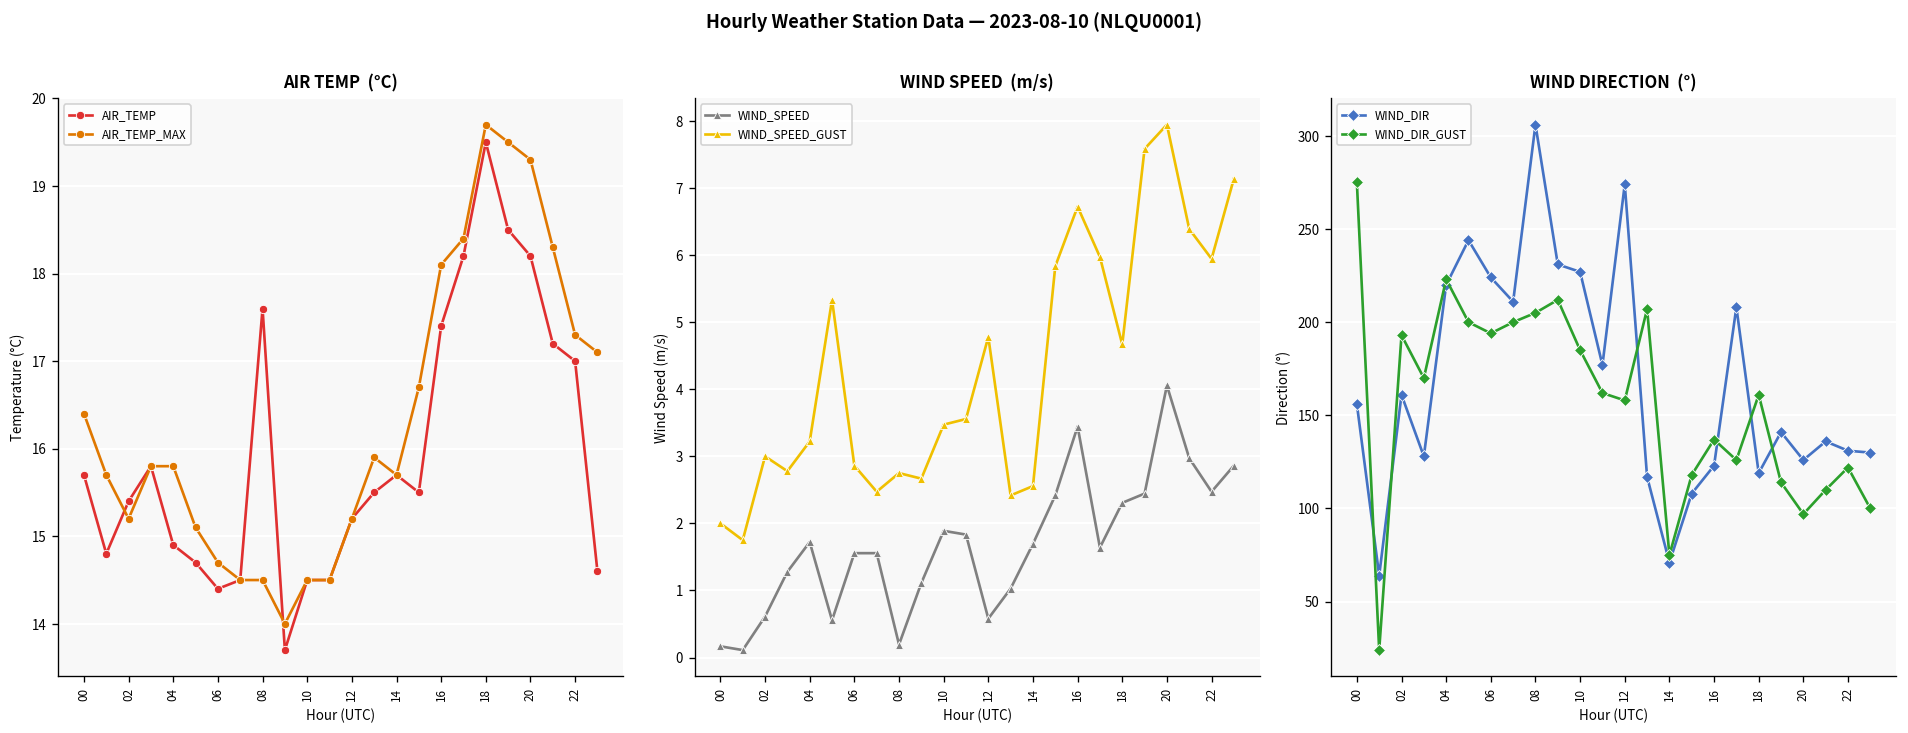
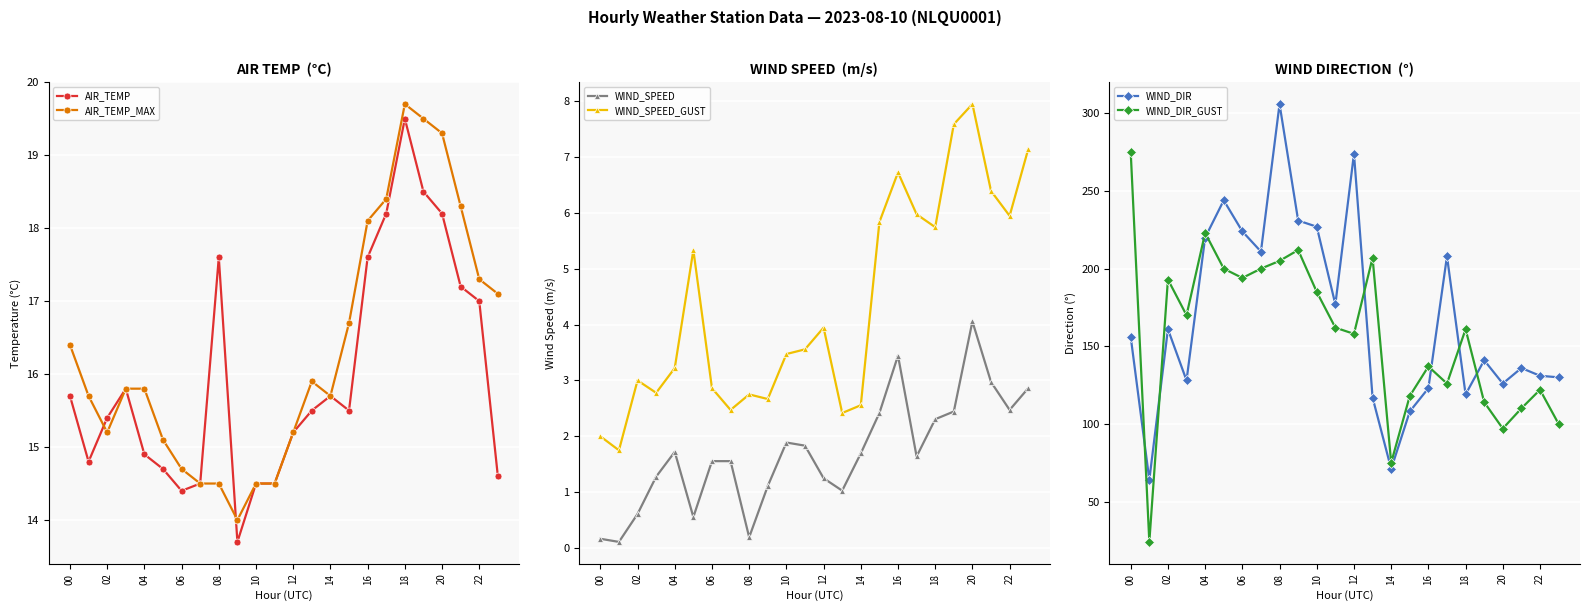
  {
    "AIR TEMP (°C)": {
      "AIR_TEMP": {
        "00": 15.7,
        "02": 15.4,
        "04": 14.9,
        "06": 14.4,
        "08": 17.6,
-       "16": 17.4,
+       "16": 17.6,
        "18": 19.5,
        "20": 18.2,
        "22": 17.0
      },
      "AIR_TEMP_MAX": {
        "00": 16.4,
        "02": 15.2,
        "04": 15.8,
        "06": 14.7,
        "08": 14.5,
        "16": 18.1,
        "18": 19.7,
        "20": 19.3,
        "22": 17.3
      }
    },
    "WIND SPEED (m/s)": {
      "WIND_SPEED": {
        "00": 0.2,
        "02": 0.6,
        "04": 1.7,
        "06": 1.6,
        "08": 0.2,
        "10": 1.9,
-       "12": 0.6,
+       "12": 1.3,
        "14": 1.7,
        "16": 3.4,
        "18": 2.3,
        "20": 4.1,
        "22": 2.5
      },
      "WIND_SPEED_GUST": {
        "00": 2.0,
        "02": 3.0,
        "04": 3.2,
        "06": 2.9,
        "08": 2.8,
        "10": 3.5,
-       "12": 4.8,
+       "12": 3.9,
        "14": 2.6,
        "16": 6.7,
-       "18": 4.7,
+       "18": 5.7,
        "20": 7.9,
        "22": 5.9
      }
    },
    "WIND DIRECTION (°)": {
      "WIND_DIR": {
        "00": 156,
        "02": 161,
        "04": 220,
        "06": 224,
        "08": 306,
        "10": 227,
        "12": 274,
        "14": 71,
        "16": 123,
        "18": 119,
        "20": 126,
        "22": 131
      },
      "WIND_DIR_GUST": {
        "00": 275,
        "02": 193,
        "04": 223,
        "06": 194,
        "08": 205,
        "10": 185,
        "12": 158,
        "14": 75,
        "16": 137,
        "18": 161,
        "20": 97,
        "22": 122
      }
    }
  }
